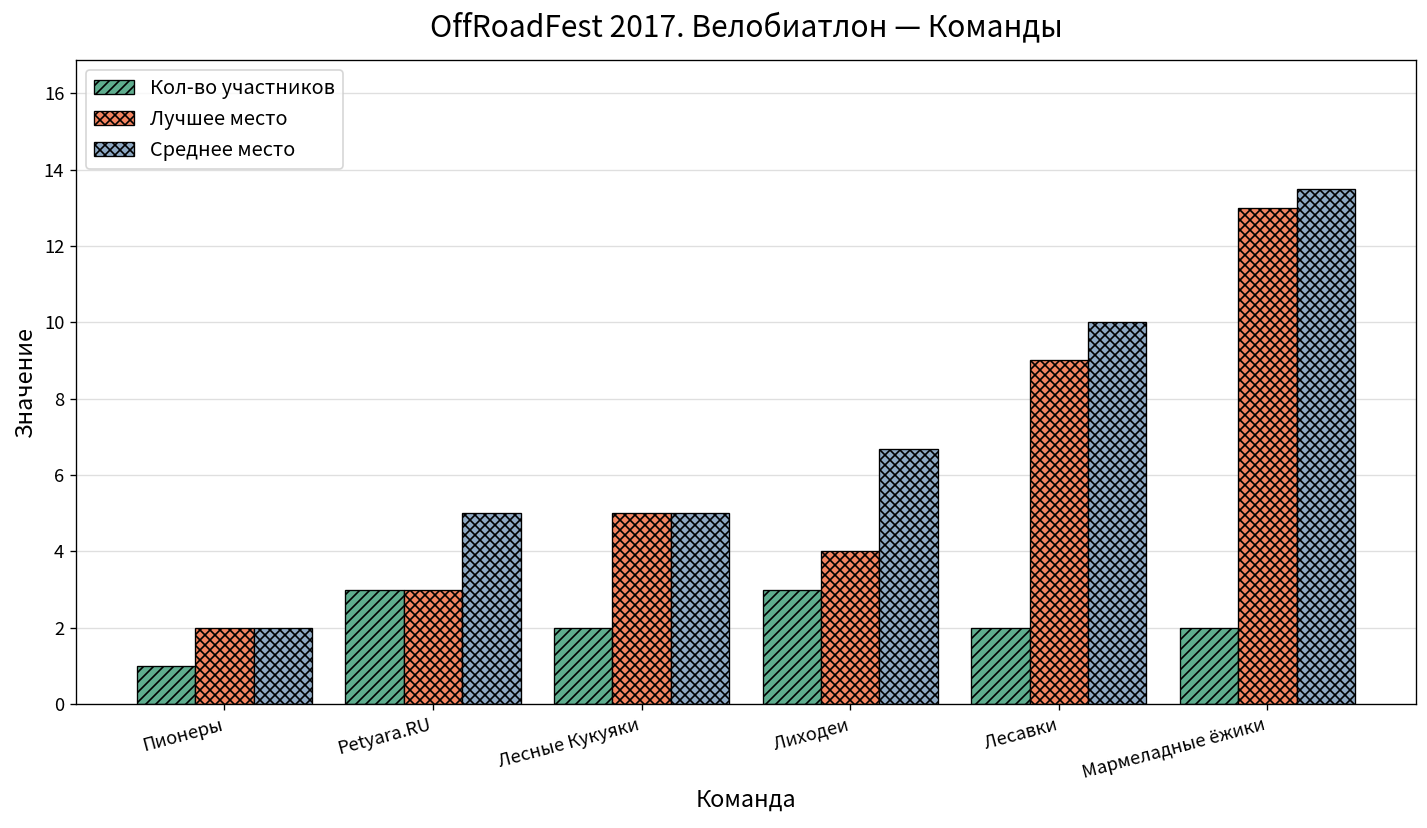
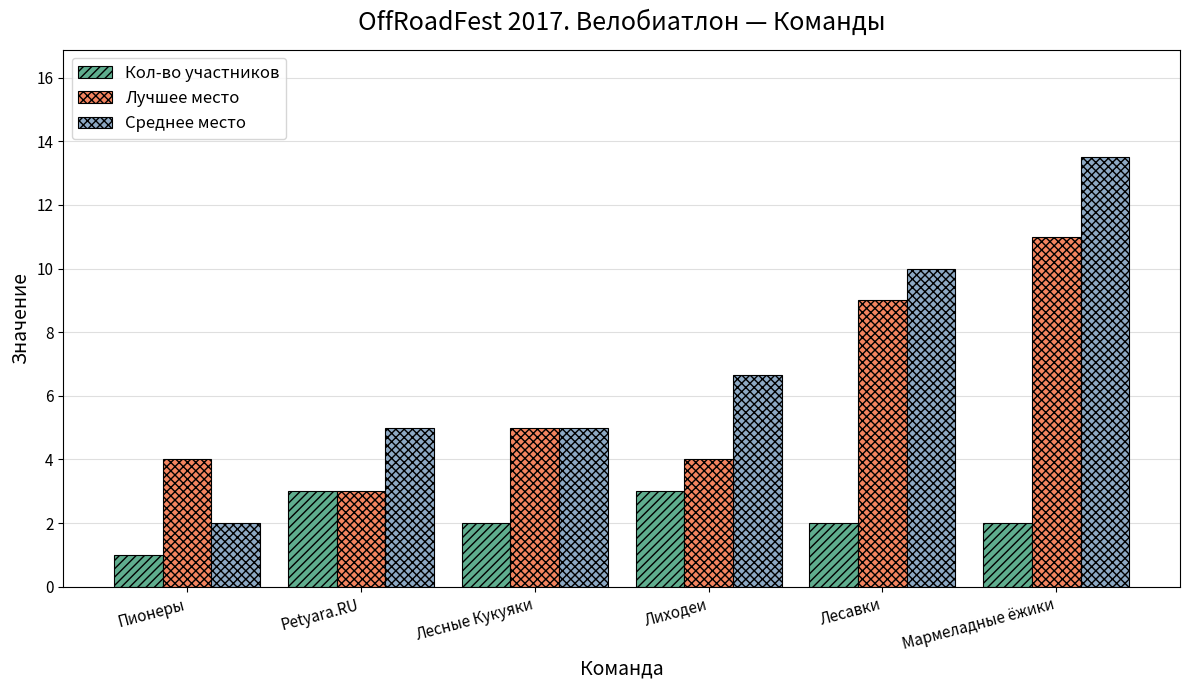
  {
    "Кол-во участников": {
      "Пионеры": 1,
      "Petyara.RU": 3,
      "Лесные Кукуяки": 2,
      "Лиходеи": 3,
      "Лесавки": 2,
      "Мармеладные ёжики": 2
    },
    "Лучшее место": {
-     "Пионеры": 2,
+     "Пионеры": 4,
      "Petyara.RU": 3,
      "Лесные Кукуяки": 5,
      "Лиходеи": 4,
      "Лесавки": 9,
-     "Мармеладные ёжики": 13
+     "Мармеладные ёжики": 11
    },
    "Среднее место": {
      "Пионеры": 2,
      "Petyara.RU": 5,
      "Лесные Кукуяки": 5,
      "Лиходеи": 6.7,
      "Лесавки": 10,
      "Мармеладные ёжики": 13.5
    }
  }
